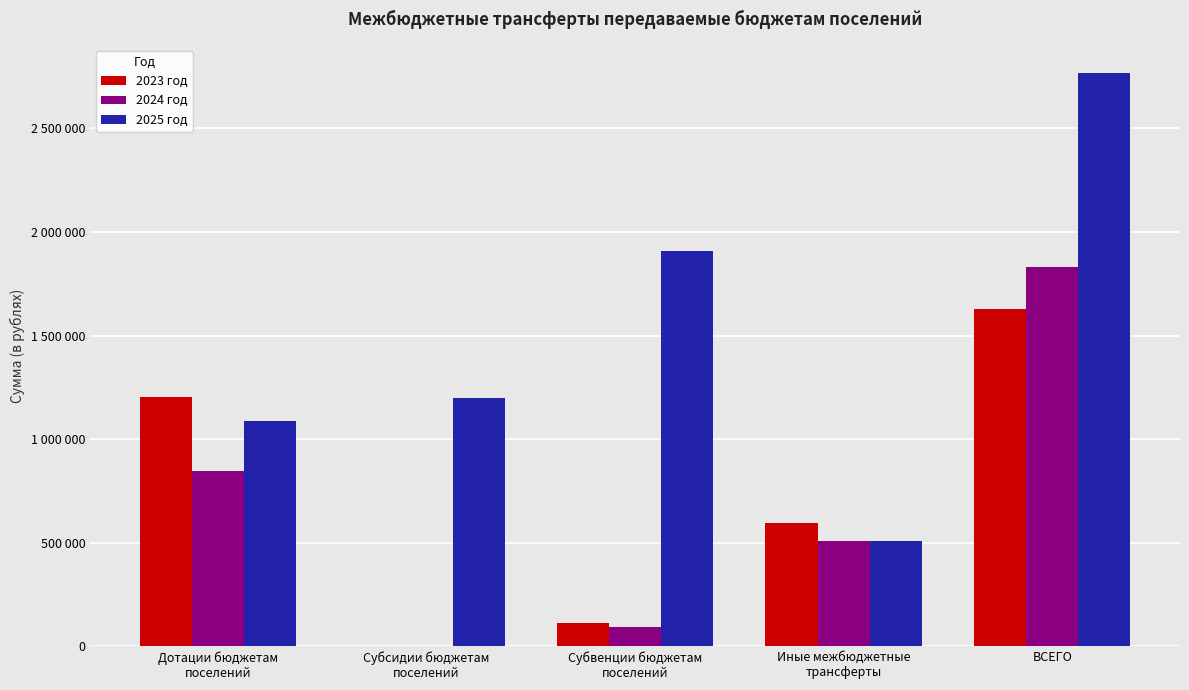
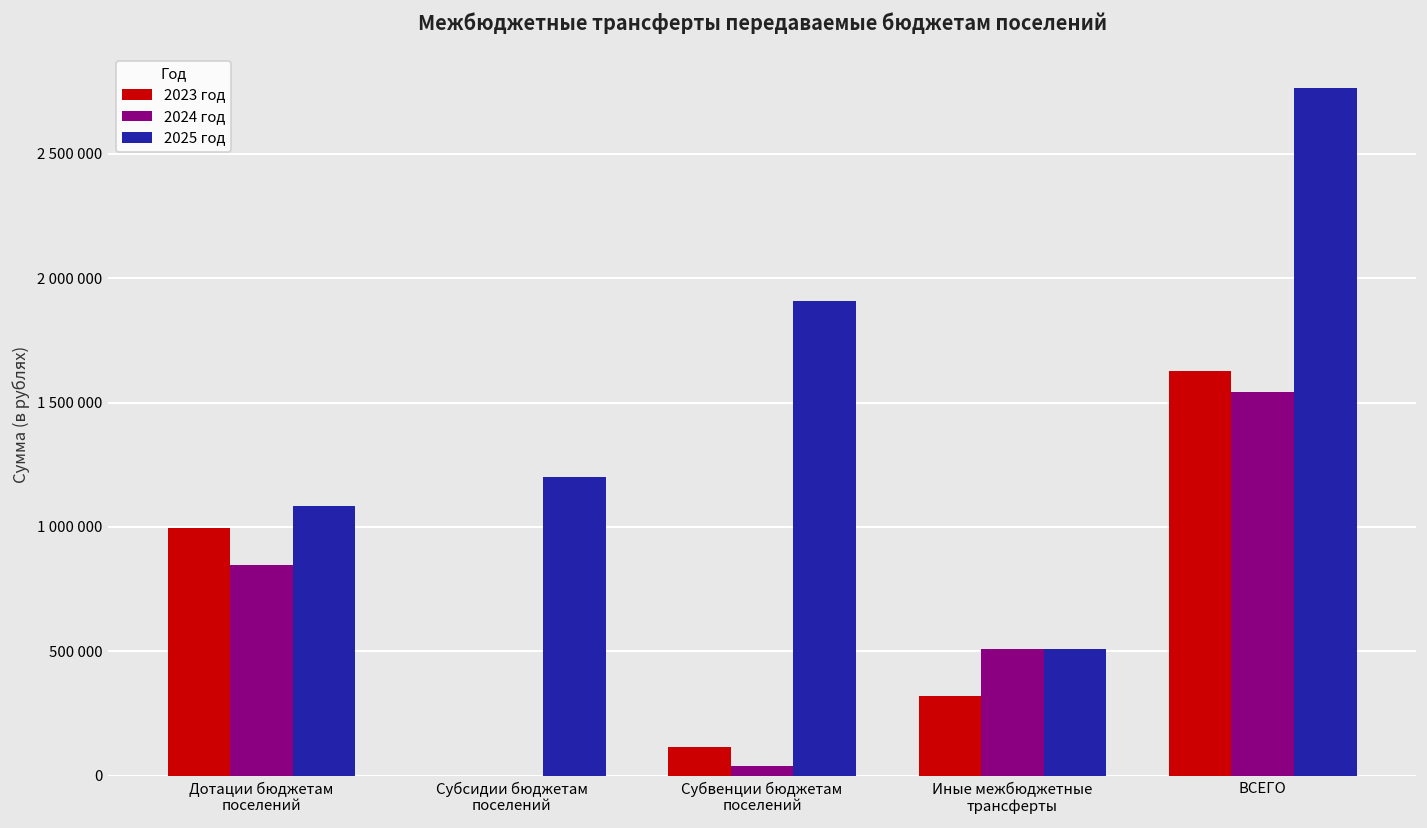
  {
    "2023 год": {
-     "Дотации бюджетам поселений": 1200000,
+     "Дотации бюджетам поселений": 1000000,
      "Субсидии бюджетам поселений": 0,
      "Субвенции бюджетам поселений": 120000,
-     "Иные межбюджетные трансферты": 590000,
+     "Иные межбюджетные трансферты": 320000,
      "ВСЕГО": 1630000
    },
    "2024 год": {
      "Дотации бюджетам поселений": 850000,
      "Субсидии бюджетам поселений": 0,
-     "Субвенции бюджетам поселений": 90000,
+     "Субвенции бюджетам поселений": 40000,
      "Иные межбюджетные трансферты": 510000,
-     "ВСЕГО": 1830000
+     "ВСЕГО": 1540000
    },
    "2025 год": {
      "Дотации бюджетам поселений": 1090000,
      "Субсидии бюджетам поселений": 1200000,
      "Субвенции бюджетам поселений": 1910000,
      "Иные межбюджетные трансферты": 510000,
      "ВСЕГО": 2770000
    }
  }
